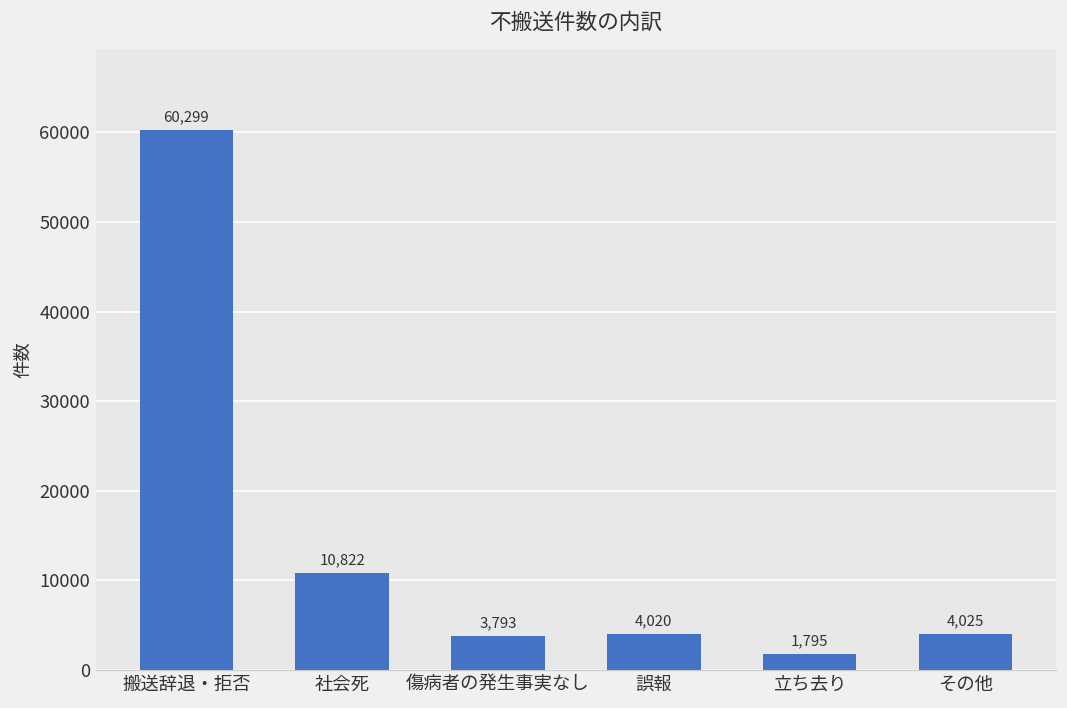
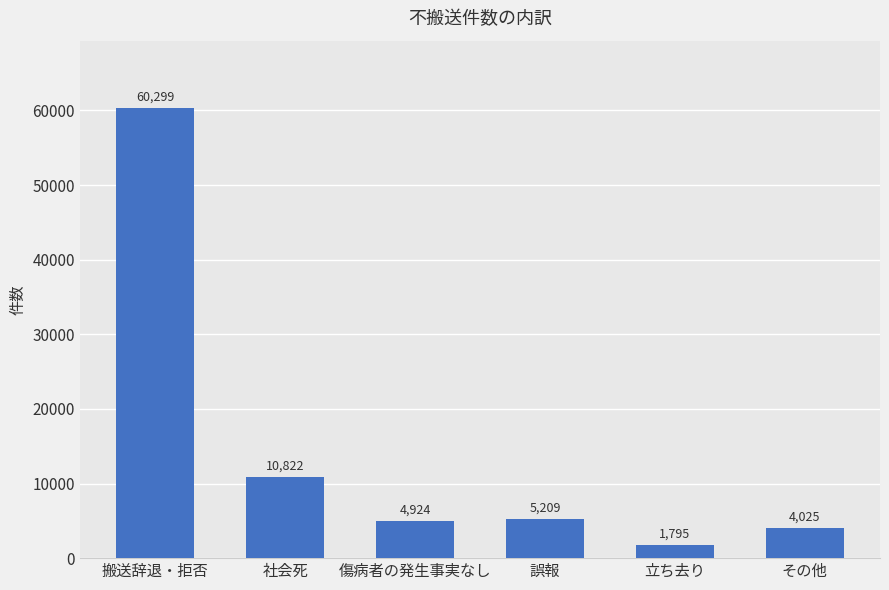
  {
    "搬送辞退・拒否": "60,299",
    "社会死": "10,822",
-   "傷病者の発生事実なし": "3,793",
-   "誤報": "4,020",
+   "傷病者の発生事実なし": "4,924",
+   "誤報": "5,209",
    "立ち去り": "1,795",
    "その他": "4,025"
  }
